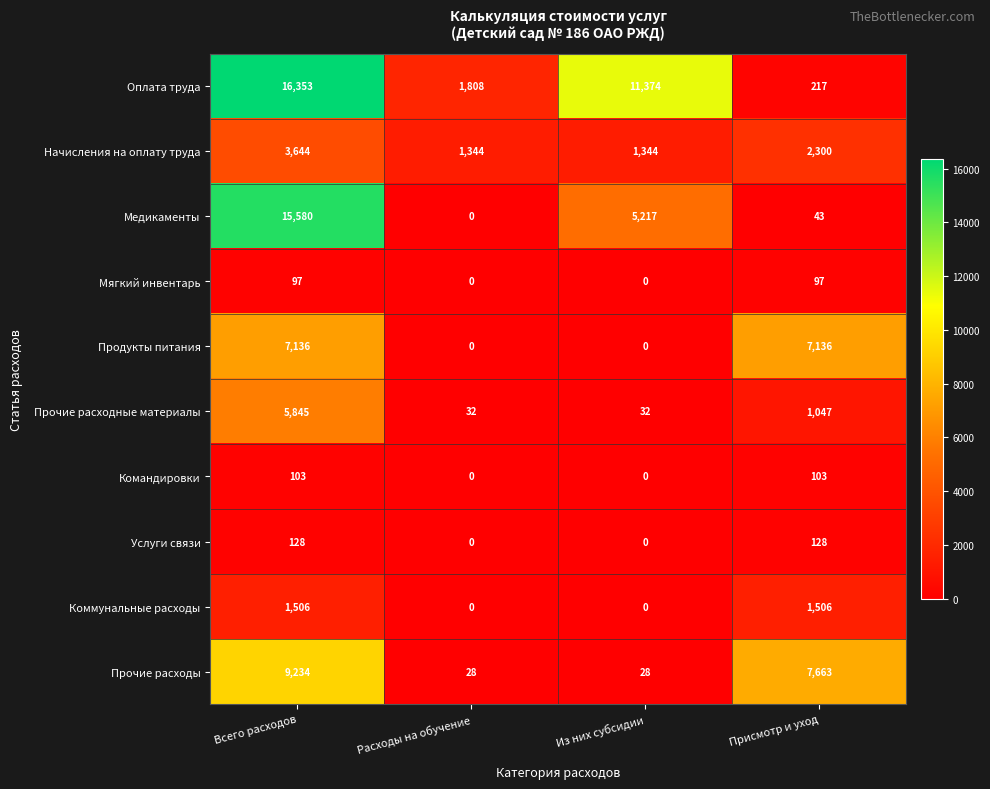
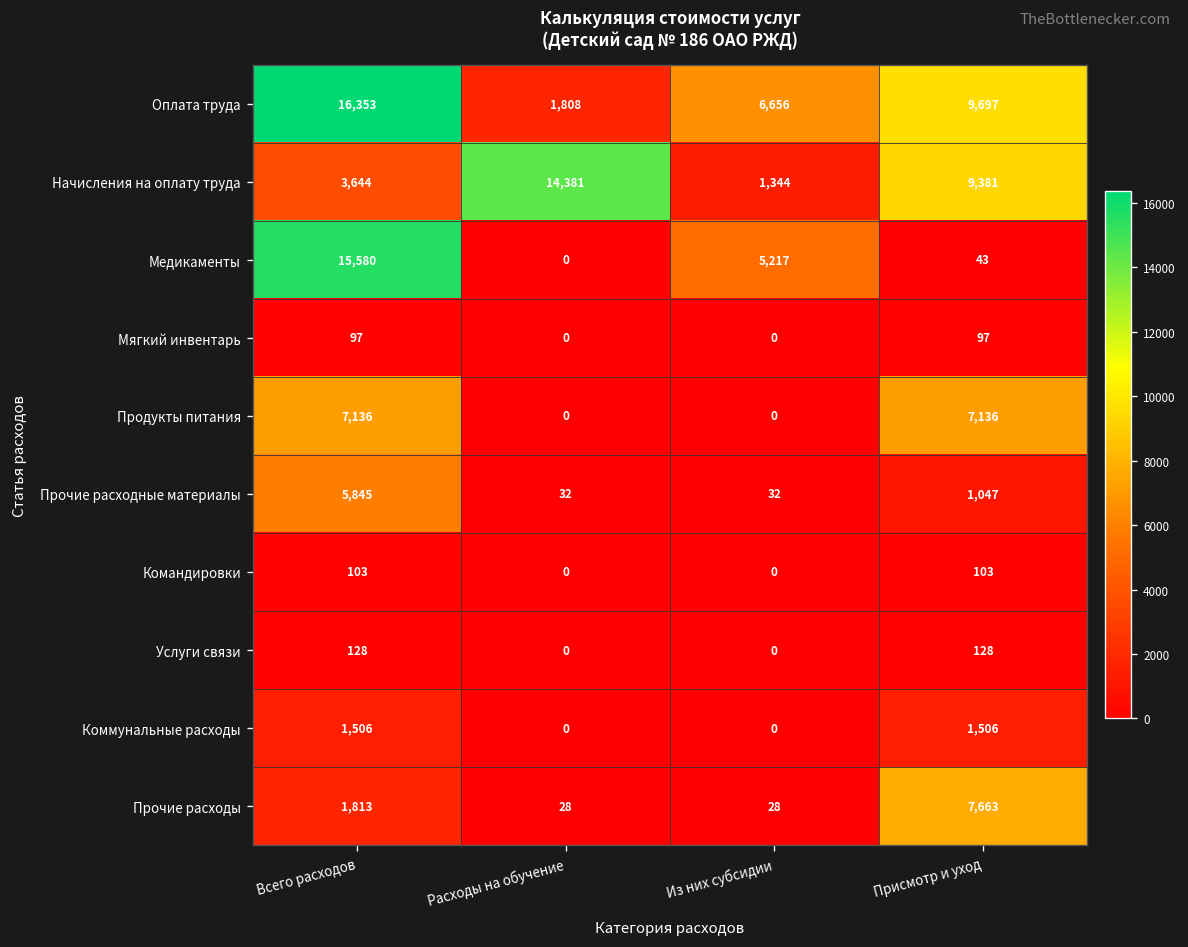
  {
    "Оплата труда": {
      "Всего расходов": "16,353",
      "Расходы на обучение": "1,808",
-     "Из них субсидии": "11,374",
-     "Присмотр и уход": "217"
+     "Из них субсидии": "6,656",
+     "Присмотр и уход": "9,697"
    },
    "Начисления на оплату труда": {
      "Всего расходов": "3,644",
-     "Расходы на обучение": "1,344",
+     "Расходы на обучение": "14,381",
      "Из них субсидии": "1,344",
-     "Присмотр и уход": "2,300"
+     "Присмотр и уход": "9,381"
    },
    "Медикаменты": {
      "Всего расходов": "15,580",
      "Расходы на обучение": "0",
      "Из них субсидии": "5,217",
      "Присмотр и уход": "43"
    },
    "Мягкий инвентарь": {
      "Всего расходов": "97",
      "Расходы на обучение": "0",
      "Из них субсидии": "0",
      "Присмотр и уход": "97"
    },
    "Продукты питания": {
      "Всего расходов": "7,136",
      "Расходы на обучение": "0",
      "Из них субсидии": "0",
      "Присмотр и уход": "7,136"
    },
    "Прочие расходные материалы": {
      "Всего расходов": "5,845",
      "Расходы на обучение": "32",
      "Из них субсидии": "32",
      "Присмотр и уход": "1,047"
    },
    "Командировки": {
      "Всего расходов": "103",
      "Расходы на обучение": "0",
      "Из них субсидии": "0",
      "Присмотр и уход": "103"
    },
    "Услуги связи": {
      "Всего расходов": "128",
      "Расходы на обучение": "0",
      "Из них субсидии": "0",
      "Присмотр и уход": "128"
    },
    "Коммунальные расходы": {
      "Всего расходов": "1,506",
      "Расходы на обучение": "0",
      "Из них субсидии": "0",
      "Присмотр и уход": "1,506"
    },
    "Прочие расходы": {
-     "Всего расходов": "9,234",
+     "Всего расходов": "1,813",
      "Расходы на обучение": "28",
      "Из них субсидии": "28",
      "Присмотр и уход": "7,663"
    }
  }
